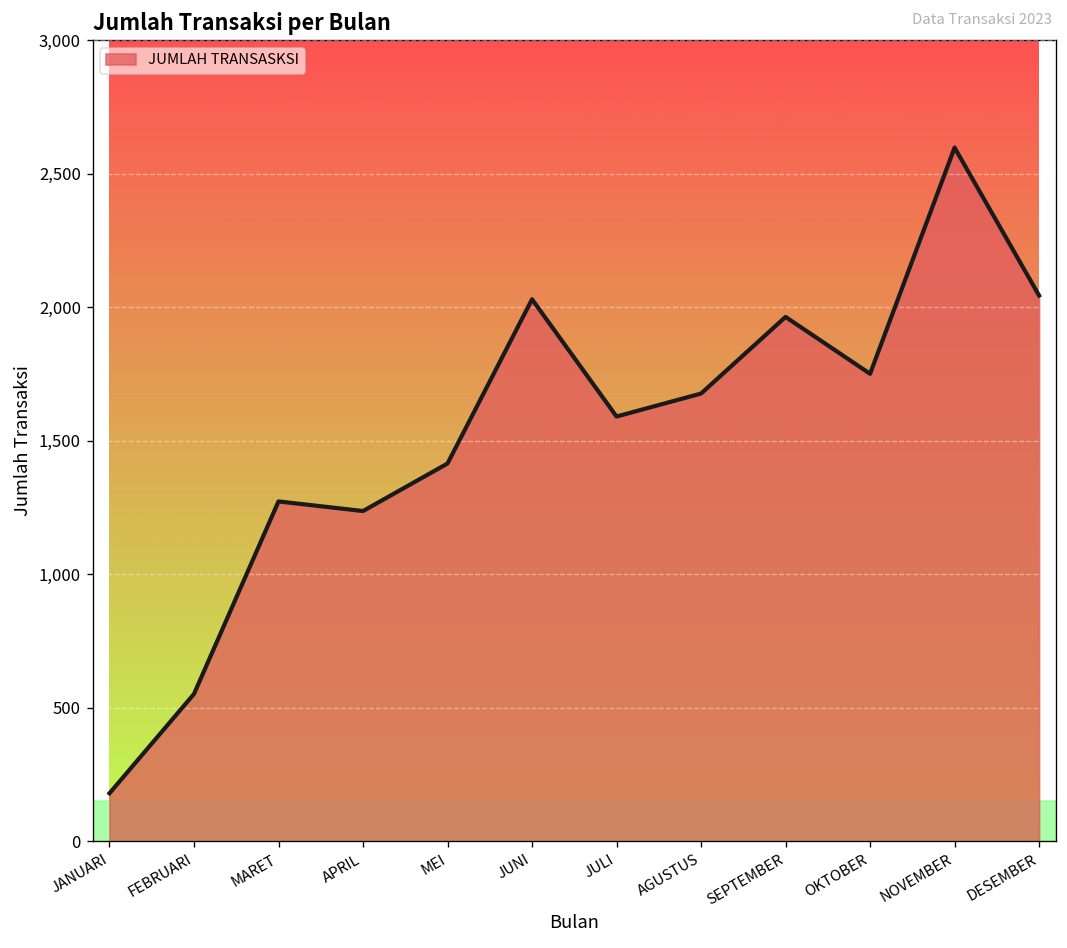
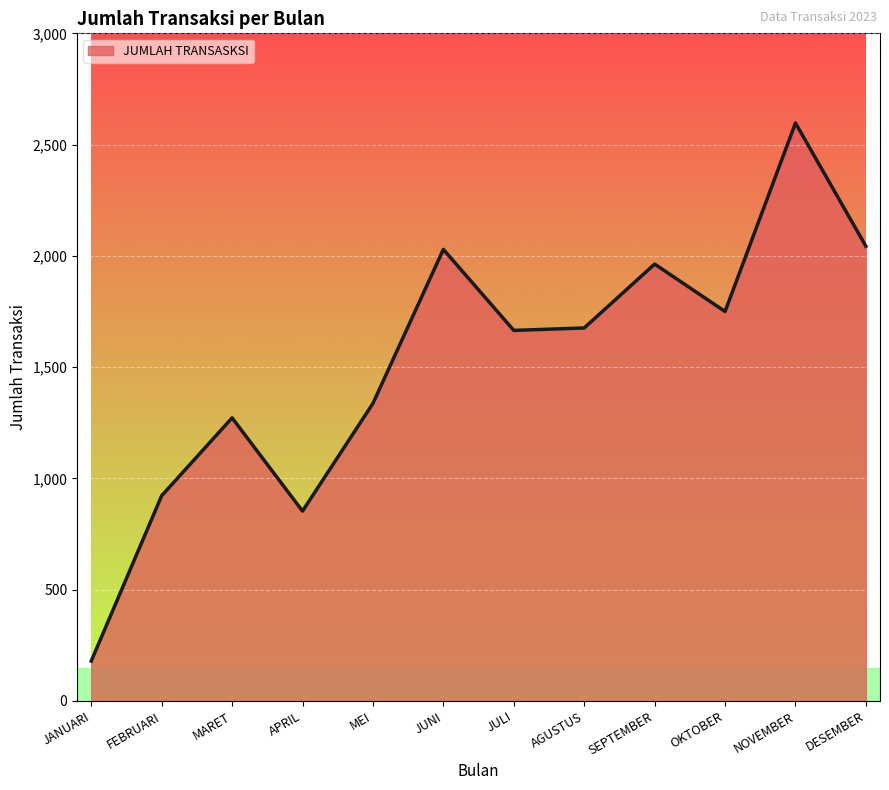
  {
    "JANUARI": "180",
-   "FEBRUARI": "550",
+   "FEBRUARI": "920",
    "MARET": "1,270",
-   "APRIL": "1,240",
-   "MEI": "1,410",
+   "APRIL": "850",
+   "MEI": "1,340",
    "JUNI": "2,030",
-   "JULI": "1,590",
+   "JULI": "1,670",
    "AGUSTUS": "1,680",
    "SEPTEMBER": "1,960",
    "OKTOBER": "1,750",
    "NOVEMBER": "2,600",
    "DESEMBER": "2,040"
  }
